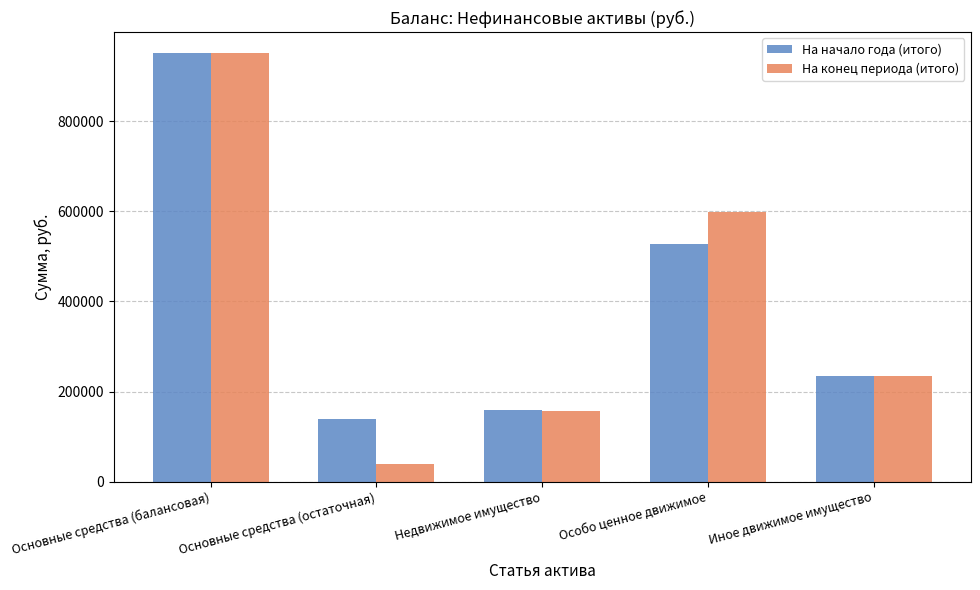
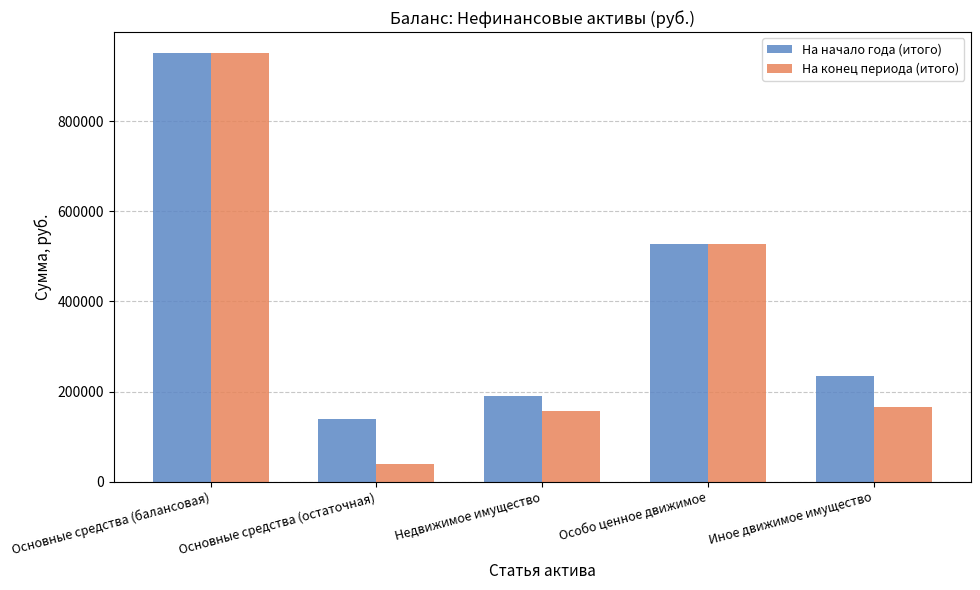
  {
    "На начало года (итого)": {
      "Основные средства (балансовая)": 950000,
      "Основные средства (остаточная)": 140000,
-     "Недвижимое имущество": 160000,
+     "Недвижимое имущество": 190000,
      "Особо ценное движимое": 530000,
      "Иное движимое имущество": 230000
    },
    "На конец периода (итого)": {
      "Основные средства (балансовая)": 950000,
      "Основные средства (остаточная)": 40000,
      "Недвижимое имущество": 160000,
-     "Особо ценное движимое": 600000,
-     "Иное движимое имущество": 230000
+     "Особо ценное движимое": 530000,
+     "Иное движимое имущество": 170000
    }
  }
